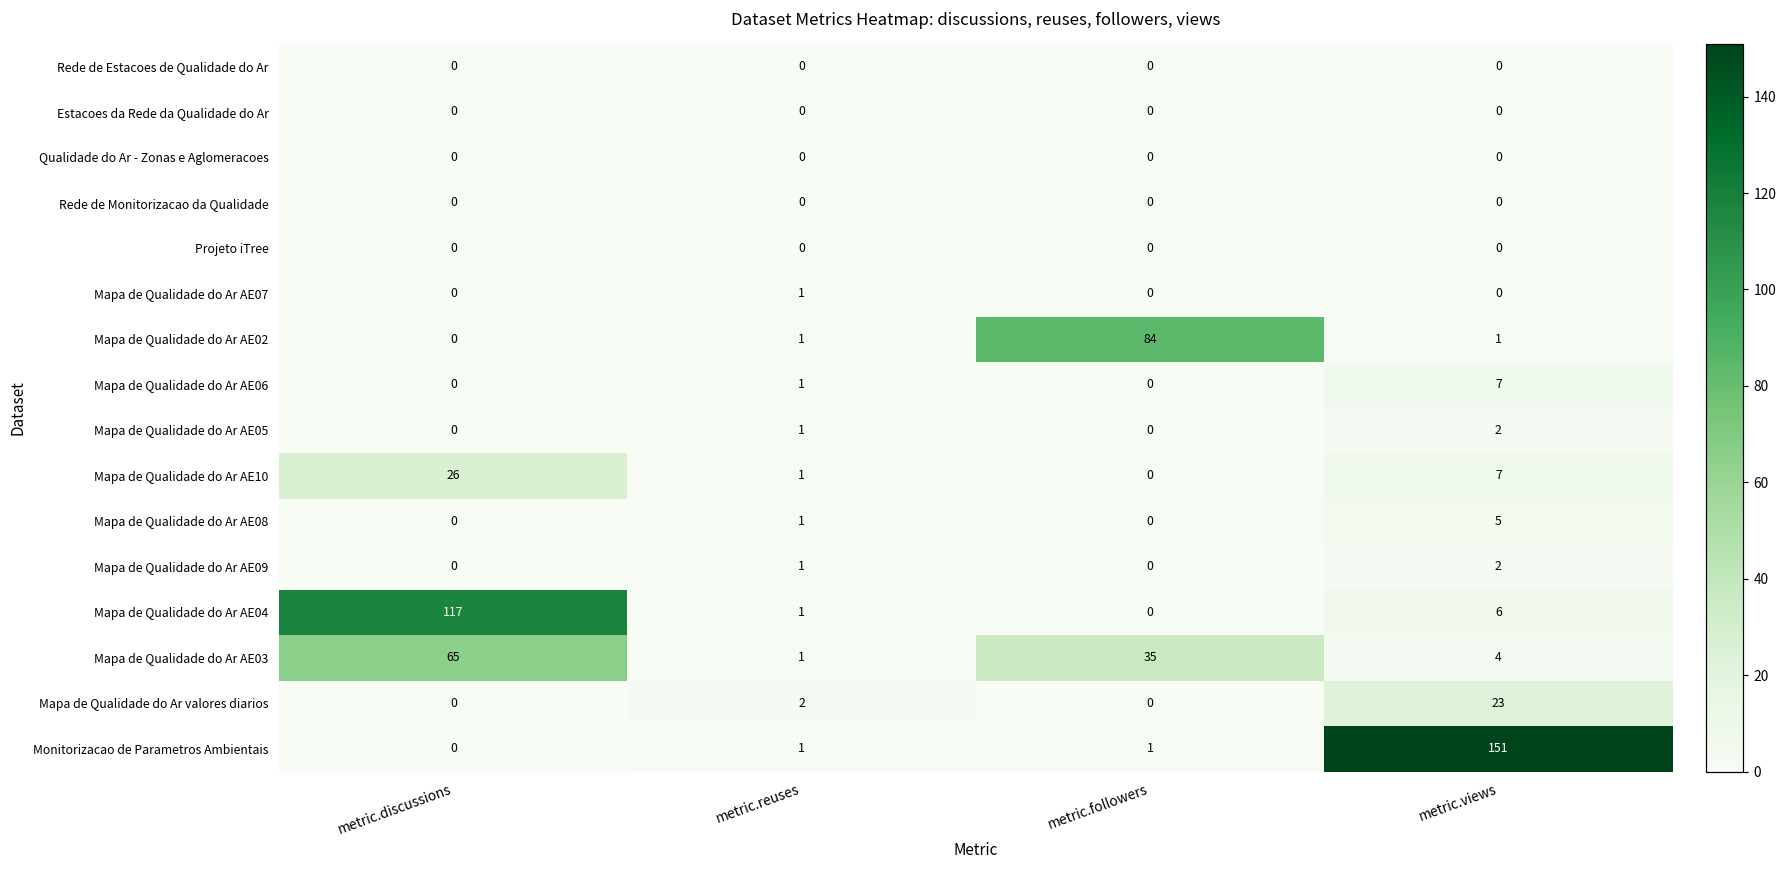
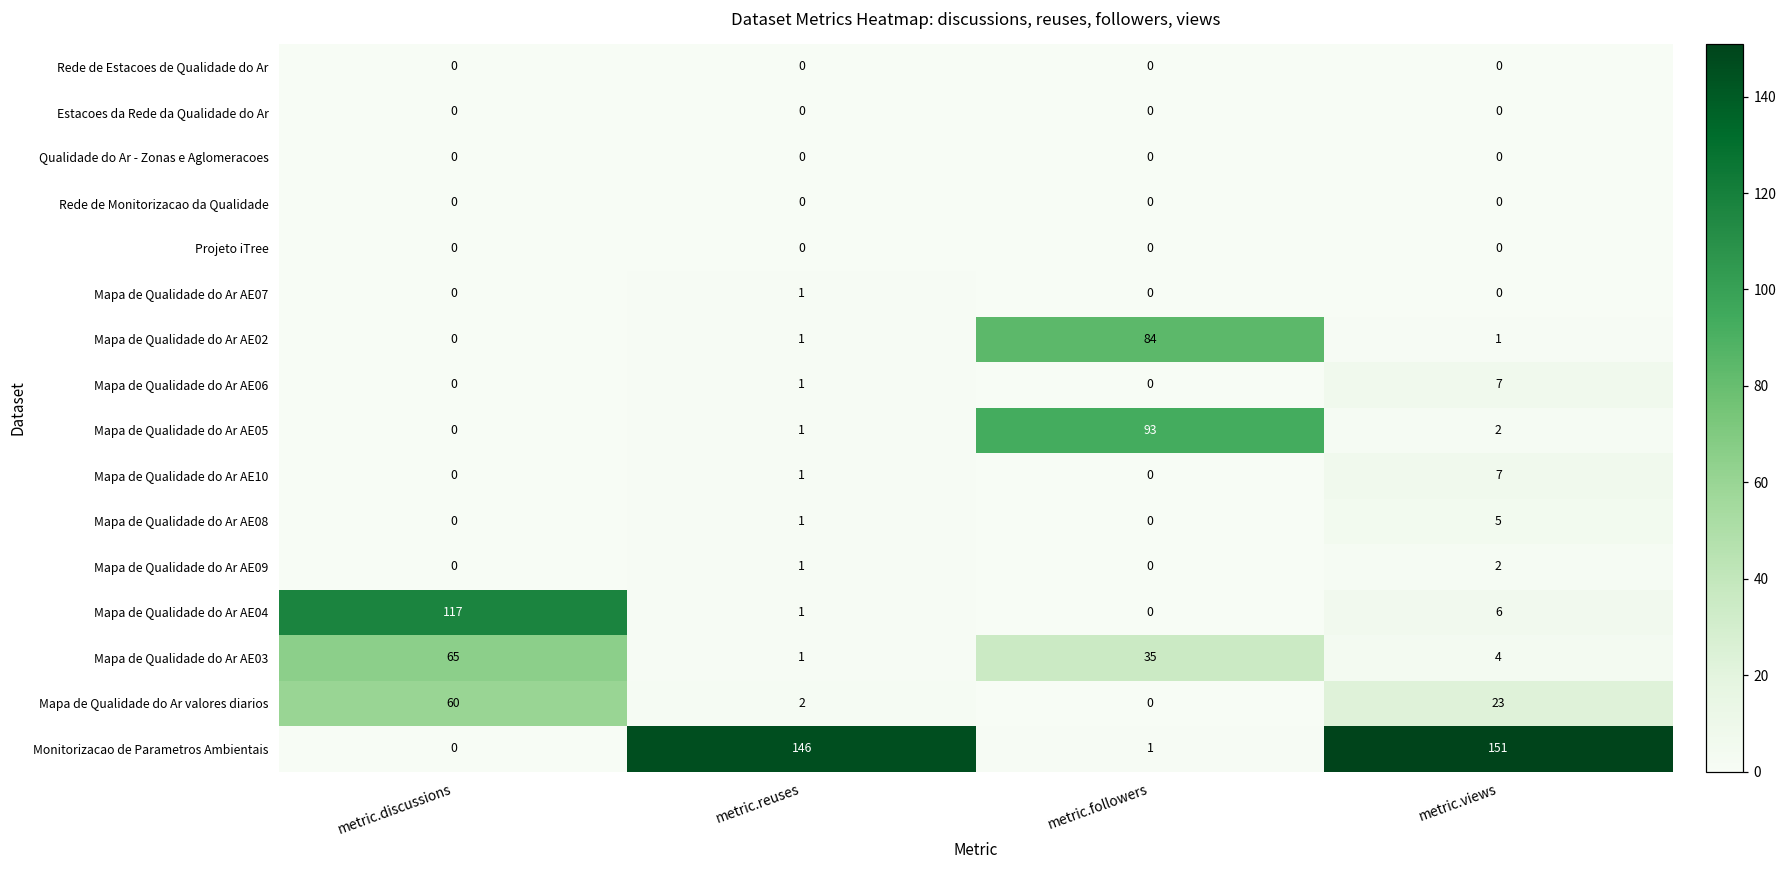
  {
    "Rede de Estacoes de Qualidade do Ar": {
      "metric.discussions": 0,
      "metric.reuses": 0,
      "metric.followers": 0,
      "metric.views": 0
    },
    "Estacoes da Rede da Qualidade do Ar": {
      "metric.discussions": 0,
      "metric.reuses": 0,
      "metric.followers": 0,
      "metric.views": 0
    },
    "Qualidade do Ar - Zonas e Aglomeracoes": {
      "metric.discussions": 0,
      "metric.reuses": 0,
      "metric.followers": 0,
      "metric.views": 0
    },
    "Rede de Monitorizacao da Qualidade": {
      "metric.discussions": 0,
      "metric.reuses": 0,
      "metric.followers": 0,
      "metric.views": 0
    },
    "Projeto iTree": {
      "metric.discussions": 0,
      "metric.reuses": 0,
      "metric.followers": 0,
      "metric.views": 0
    },
    "Mapa de Qualidade do Ar AE07": {
      "metric.discussions": 0,
      "metric.reuses": 1,
      "metric.followers": 0,
      "metric.views": 0
    },
    "Mapa de Qualidade do Ar AE02": {
      "metric.discussions": 0,
      "metric.reuses": 1,
      "metric.followers": 84,
      "metric.views": 1
    },
    "Mapa de Qualidade do Ar AE06": {
      "metric.discussions": 0,
      "metric.reuses": 1,
      "metric.followers": 0,
      "metric.views": 7
    },
    "Mapa de Qualidade do Ar AE05": {
      "metric.discussions": 0,
      "metric.reuses": 1,
-     "metric.followers": 0,
+     "metric.followers": 93,
      "metric.views": 2
    },
    "Mapa de Qualidade do Ar AE10": {
-     "metric.discussions": 26,
+     "metric.discussions": 0,
      "metric.reuses": 1,
      "metric.followers": 0,
      "metric.views": 7
    },
    "Mapa de Qualidade do Ar AE08": {
      "metric.discussions": 0,
      "metric.reuses": 1,
      "metric.followers": 0,
      "metric.views": 5
    },
    "Mapa de Qualidade do Ar AE09": {
      "metric.discussions": 0,
      "metric.reuses": 1,
      "metric.followers": 0,
      "metric.views": 2
    },
    "Mapa de Qualidade do Ar AE04": {
      "metric.discussions": 117,
      "metric.reuses": 1,
      "metric.followers": 0,
      "metric.views": 6
    },
    "Mapa de Qualidade do Ar AE03": {
      "metric.discussions": 65,
      "metric.reuses": 1,
      "metric.followers": 35,
      "metric.views": 4
    },
    "Mapa de Qualidade do Ar valores diarios": {
-     "metric.discussions": 0,
+     "metric.discussions": 60,
      "metric.reuses": 2,
      "metric.followers": 0,
      "metric.views": 23
    },
    "Monitorizacao de Parametros Ambientais": {
      "metric.discussions": 0,
-     "metric.reuses": 1,
+     "metric.reuses": 146,
      "metric.followers": 1,
      "metric.views": 151
    }
  }
